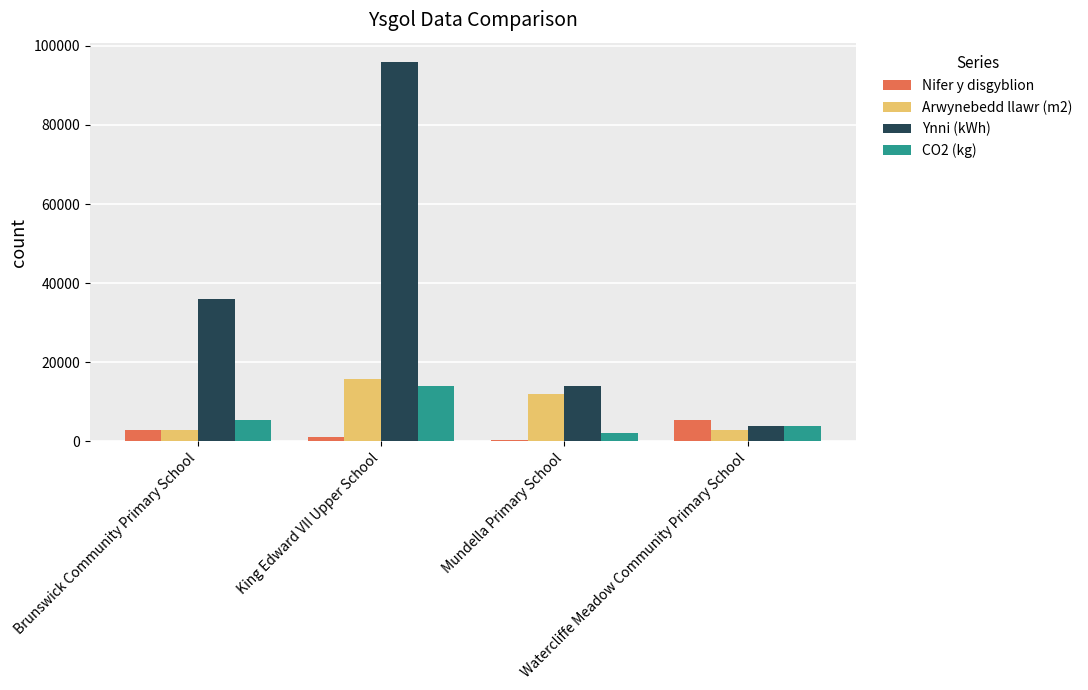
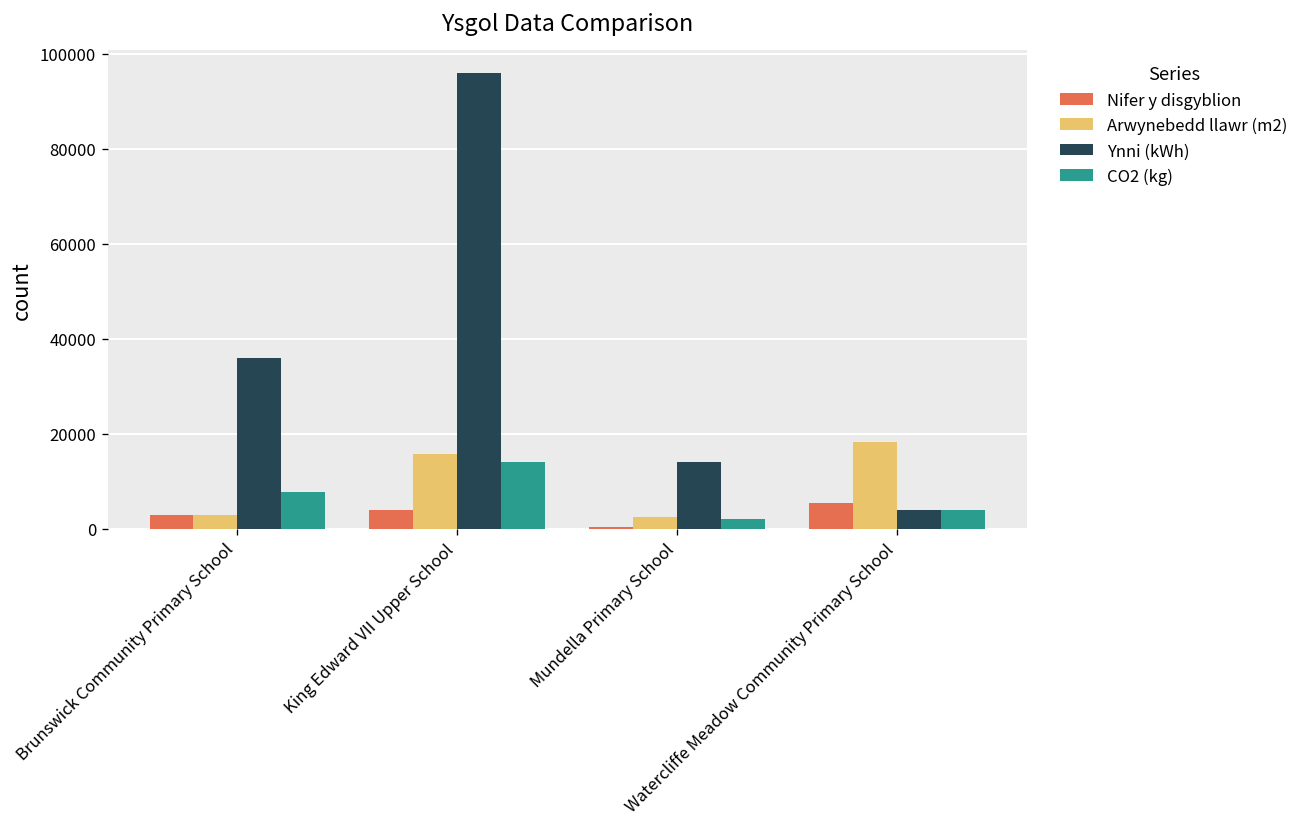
  {
    "Nifer y disgyblion": {
      "Brunswick Community Primary School": 3000,
-     "King Edward VII Upper School": 1000,
+     "King Edward VII Upper School": 4000,
      "Watercliffe Meadow Community Primary School": 5000
    },
    "Arwynebedd llawr (m2)": {
      "Brunswick Community Primary School": 3000,
      "King Edward VII Upper School": 16000,
-     "Mundella Primary School": 12000,
-     "Watercliffe Meadow Community Primary School": 3000
+     "Mundella Primary School": 3000,
+     "Watercliffe Meadow Community Primary School": 18000
    },
    "Ynni (kWh)": {
      "Brunswick Community Primary School": 36000,
      "King Edward VII Upper School": 96000,
      "Mundella Primary School": 14000,
      "Watercliffe Meadow Community Primary School": 4000
    },
    "CO2 (kg)": {
-     "Brunswick Community Primary School": 5000,
+     "Brunswick Community Primary School": 8000,
      "King Edward VII Upper School": 14000,
      "Mundella Primary School": 2000,
      "Watercliffe Meadow Community Primary School": 4000
    }
  }
